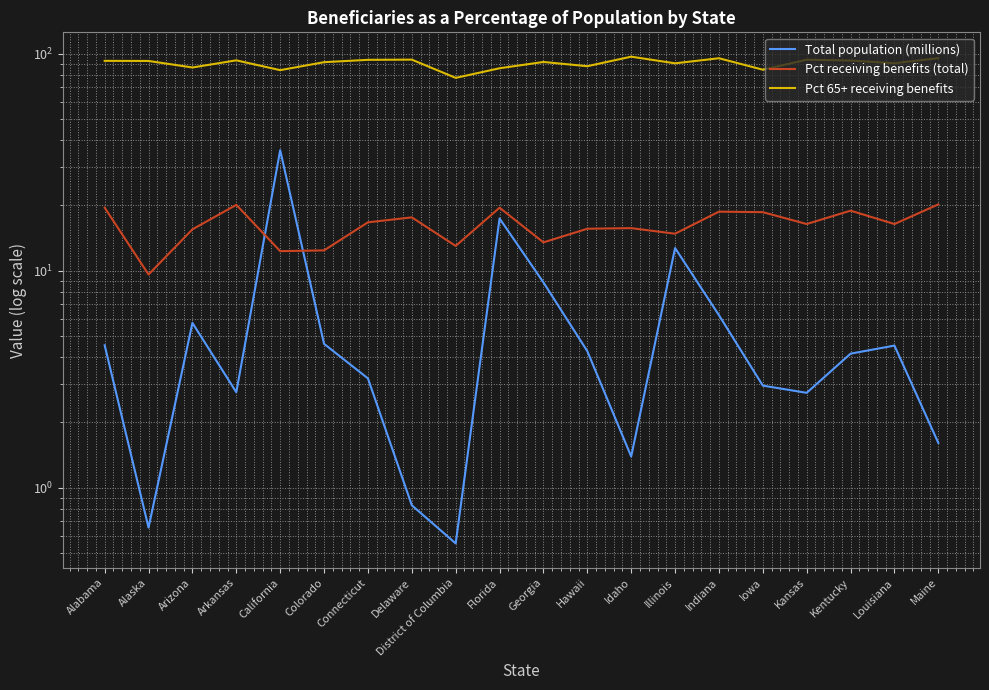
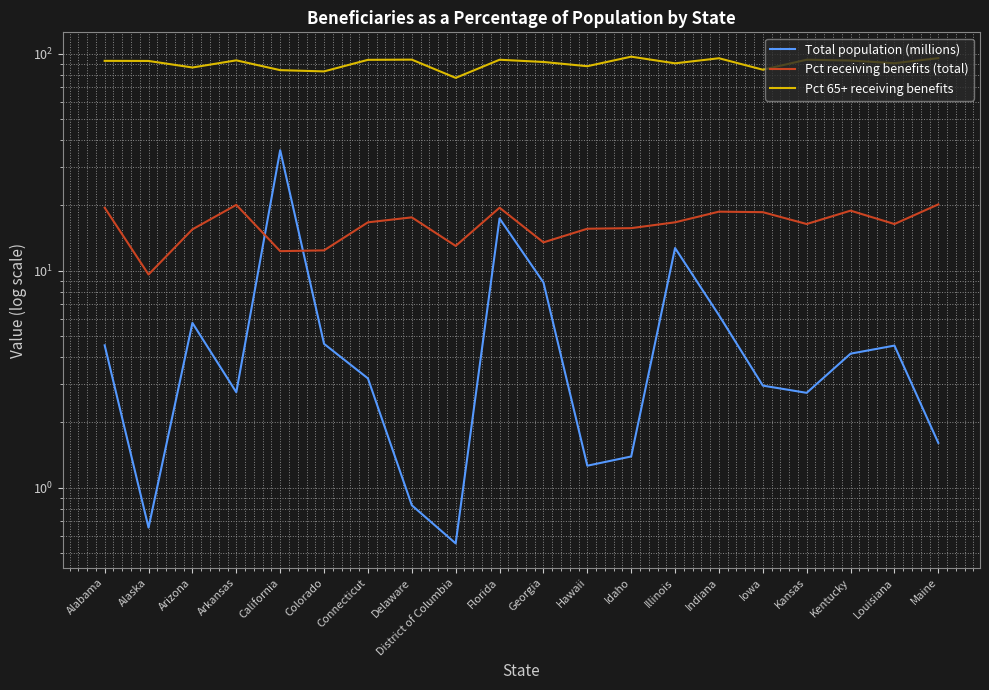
  {
    "Total population (millions)": {
      "Alabama": 4.5,
      "Alaska": 0.66,
      "Arizona": 5.7,
      "Arkansas": 2.8,
      "California": 36,
      "Colorado": 4.6,
      "Connecticut": 3.2,
      "Delaware": 0.83,
      "District of Columbia": 0.55,
      "Florida": 17,
      "Georgia": 8.8,
-     "Hawaii": 4.3,
+     "Hawaii": 1.3,
      "Idaho": 1.4,
      "Illinois": 13,
      "Indiana": 6.2,
      "Iowa": 3.0,
      "Kansas": 2.7,
      "Kentucky": 4.1,
      "Louisiana": 4.5,
      "Maine": 1.6
    },
    "Pct receiving benefits (total)": {
      "Alabama": 20,
      "Alaska": 10,
      "Arizona": 16,
      "Arkansas": 20,
      "California": 12,
      "Colorado": 12,
      "Connecticut": 17,
      "Delaware": 18,
      "District of Columbia": 13,
      "Florida": 20,
      "Georgia": 14,
      "Hawaii": 16,
      "Idaho": 16,
-     "Illinois": 15,
+     "Illinois": 17,
      "Indiana": 19,
      "Iowa": 19,
      "Kansas": 16,
      "Kentucky": 19,
      "Louisiana": 16,
      "Maine": 20
    },
    "Pct 65+ receiving benefits": {
      "Alabama": 93,
      "Alaska": 93,
      "Arizona": 86,
      "Arkansas": 93,
      "California": 84,
-     "Colorado": 91,
+     "Colorado": 83,
      "Connecticut": 94,
      "Delaware": 94,
      "District of Columbia": 77,
-     "Florida": 86,
+     "Florida": 94,
      "Georgia": 92,
      "Hawaii": 88,
      "Idaho": 100,
      "Illinois": 90,
      "Indiana": 100,
      "Iowa": 84
    }
  }
